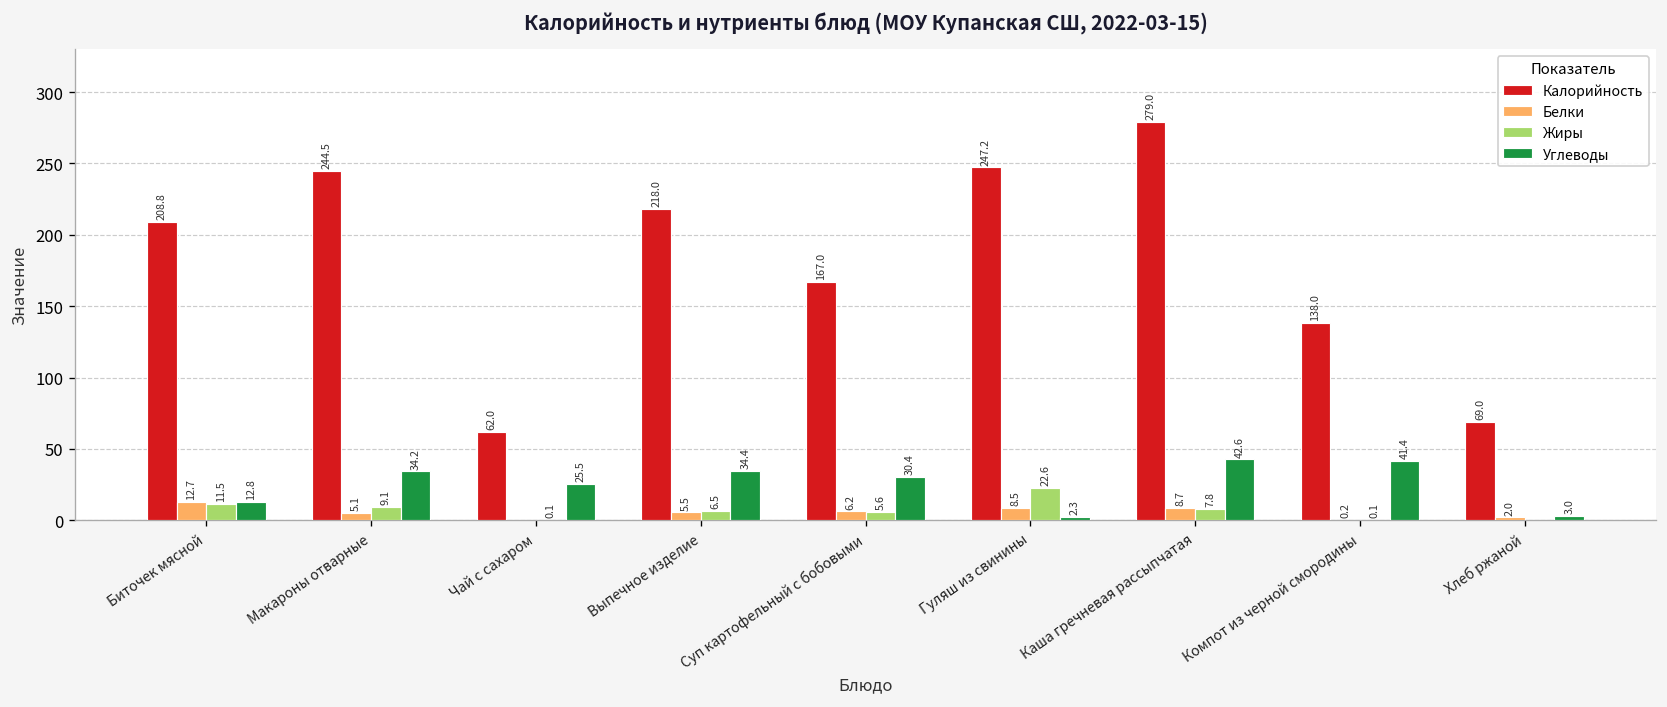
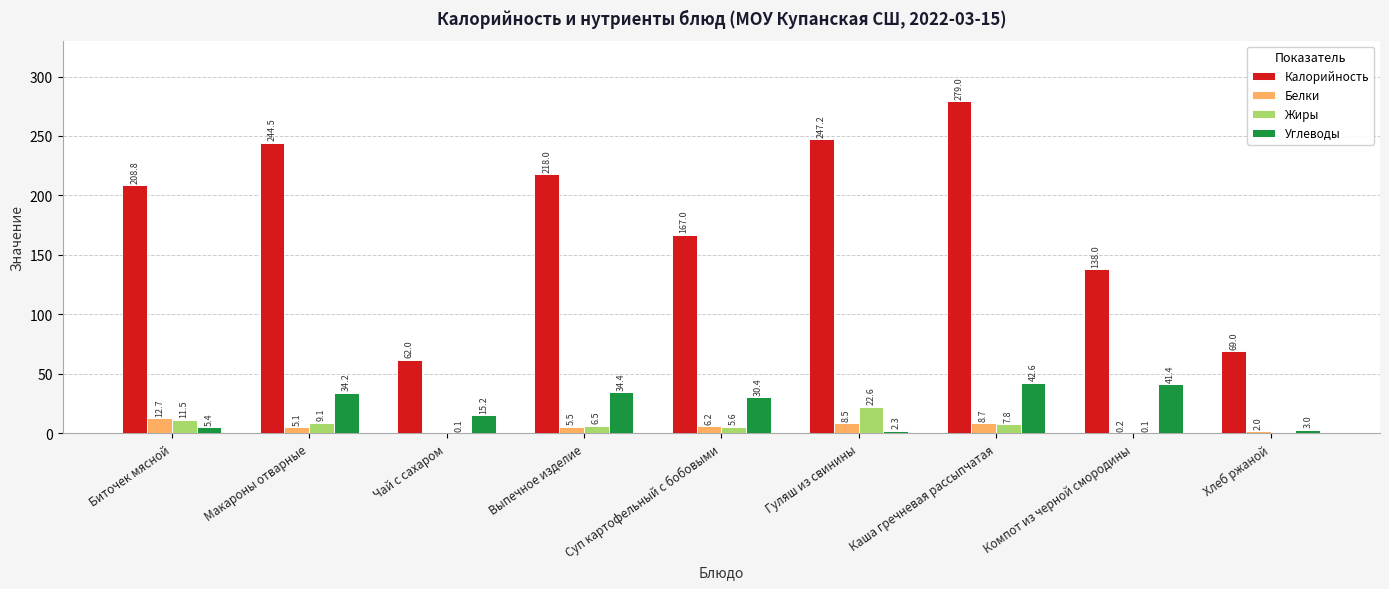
  {
    "Калорийность": {
      "Биточек мясной": 208.8,
      "Макароны отварные": 244.5,
      "Чай с сахаром": 62.0,
      "Выпечное изделие": 218.0,
      "Суп картофельный с бобовыми": 167.0,
      "Гуляш из свинины": 247.2,
      "Каша гречневая рассыпчатая": 279.0,
      "Компот из черной смородины": 138.0,
      "Хлеб ржаной": 69.0
    },
    "Белки": {
      "Биточек мясной": 12.7,
      "Макароны отварные": 5.1,
      "Выпечное изделие": 5.5,
      "Суп картофельный с бобовыми": 6.2,
      "Гуляш из свинины": 8.5,
      "Каша гречневая рассыпчатая": 8.7,
      "Компот из черной смородины": 0.2,
      "Хлеб ржаной": 2.0
    },
    "Жиры": {
      "Биточек мясной": 11.5,
      "Макароны отварные": 9.1,
      "Чай с сахаром": 0.1,
      "Выпечное изделие": 6.5,
      "Суп картофельный с бобовыми": 5.6,
      "Гуляш из свинины": 22.6,
      "Каша гречневая рассыпчатая": 7.8,
      "Компот из черной смородины": 0.1
    },
    "Углеводы": {
-     "Биточек мясной": 12.8,
+     "Биточек мясной": 5.4,
      "Макароны отварные": 34.2,
-     "Чай с сахаром": 25.5,
+     "Чай с сахаром": 15.2,
      "Выпечное изделие": 34.4,
      "Суп картофельный с бобовыми": 30.4,
      "Гуляш из свинины": 2.3,
      "Каша гречневая рассыпчатая": 42.6,
      "Компот из черной смородины": 41.4,
      "Хлеб ржаной": 3.0
    }
  }
